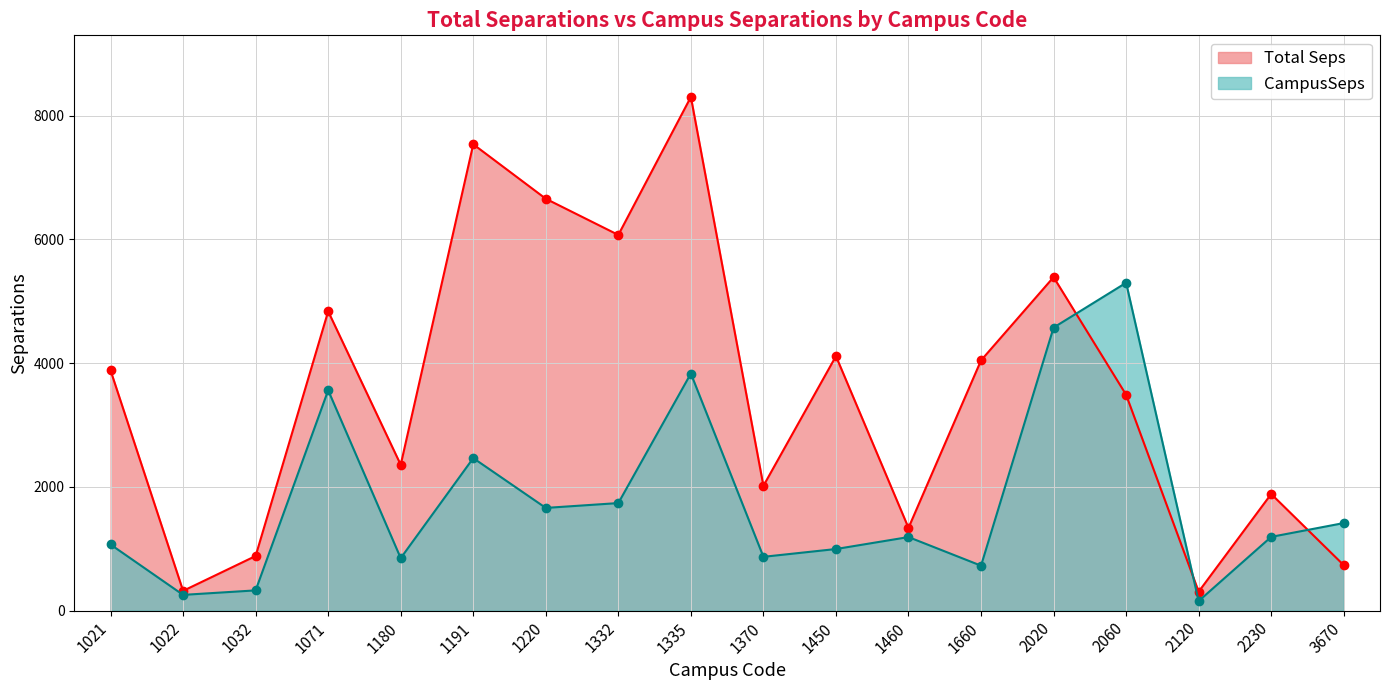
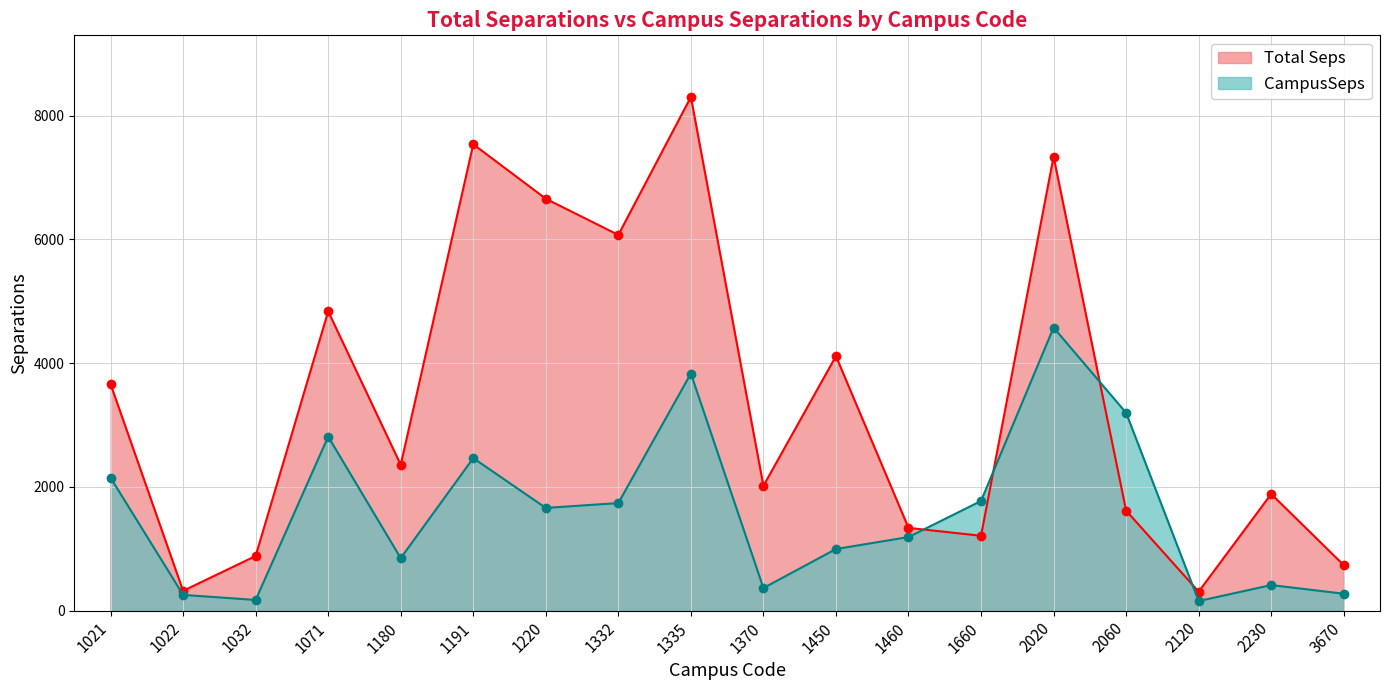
  {
    "Total Seps": {
-     "1021": 3900,
+     "1021": 3700,
      "1022": 300,
      "1032": 900,
      "1071": 4800,
      "1180": 2400,
      "1191": 7500,
      "1220": 6700,
      "1332": 6100,
      "1335": 8300,
      "1370": 2000,
      "1450": 4100,
      "1460": 1300,
-     "1660": 4000,
-     "2020": 5400,
-     "2060": 3500,
+     "1660": 1200,
+     "2020": 7300,
+     "2060": 1600,
      "2120": 300,
      "2230": 1900,
      "3670": 700
    },
    "CampusSeps": {
-     "1021": 1100,
+     "1021": 2100,
      "1022": 300,
-     "1032": 300,
-     "1071": 3600,
+     "1032": 200,
+     "1071": 2800,
      "1180": 800,
      "1191": 2500,
      "1220": 1700,
      "1332": 1700,
      "1335": 3800,
-     "1370": 900,
+     "1370": 400,
      "1450": 1000,
      "1460": 1200,
-     "1660": 700,
+     "1660": 1800,
      "2020": 4600,
-     "2060": 5300,
+     "2060": 3200,
      "2120": 200,
-     "2230": 1200,
-     "3670": 1400
+     "2230": 400,
+     "3670": 300
    }
  }
